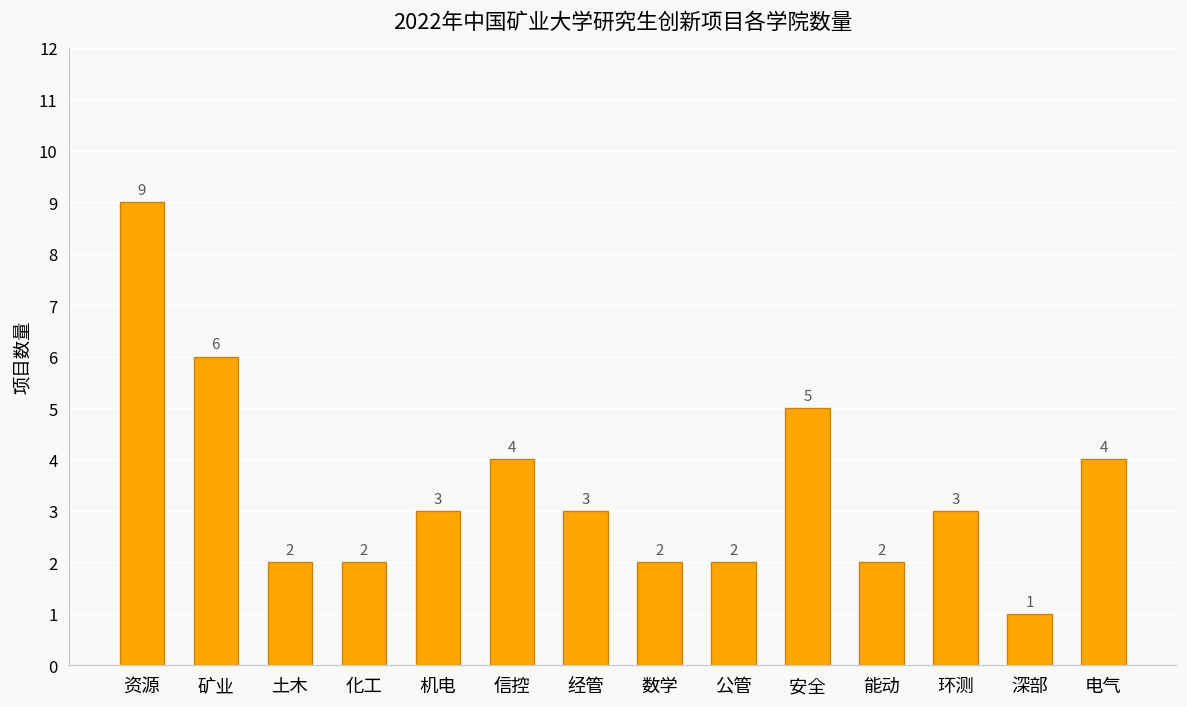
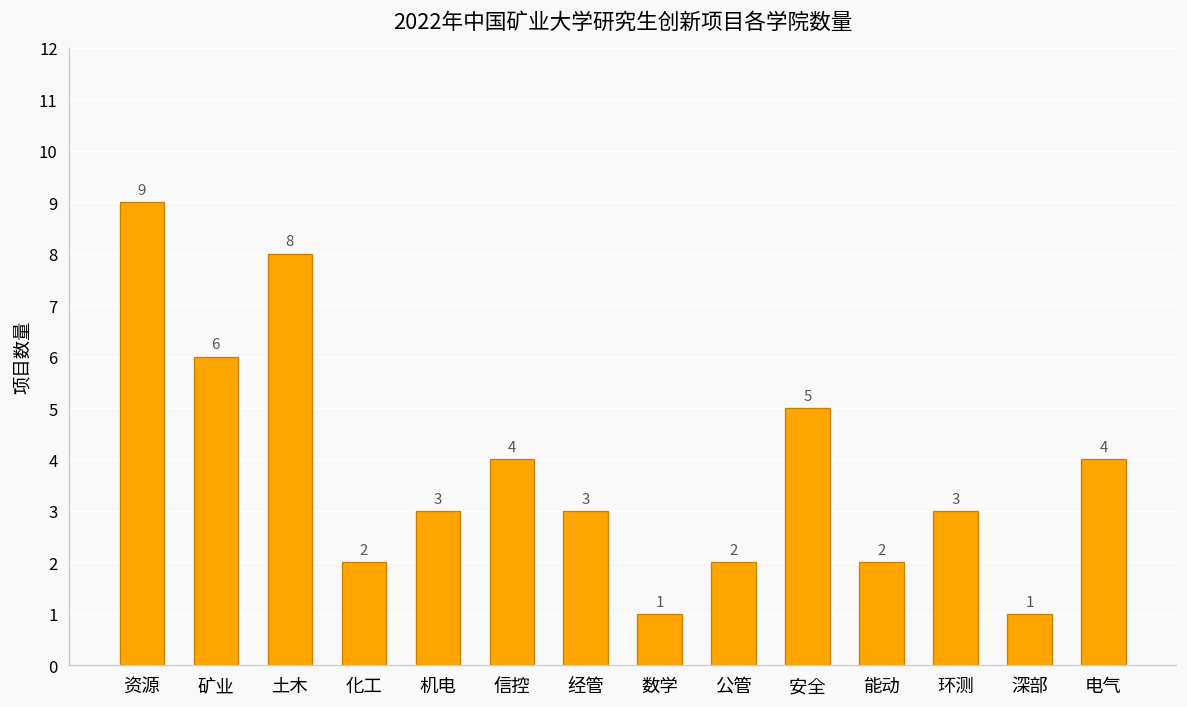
  {
    "资源": 9,
    "矿业": 6,
-   "土木": 2,
+   "土木": 8,
    "化工": 2,
    "机电": 3,
    "信控": 4,
    "经管": 3,
-   "数学": 2,
+   "数学": 1,
    "公管": 2,
    "安全": 5,
    "能动": 2,
    "环测": 3,
    "深部": 1,
    "电气": 4
  }
